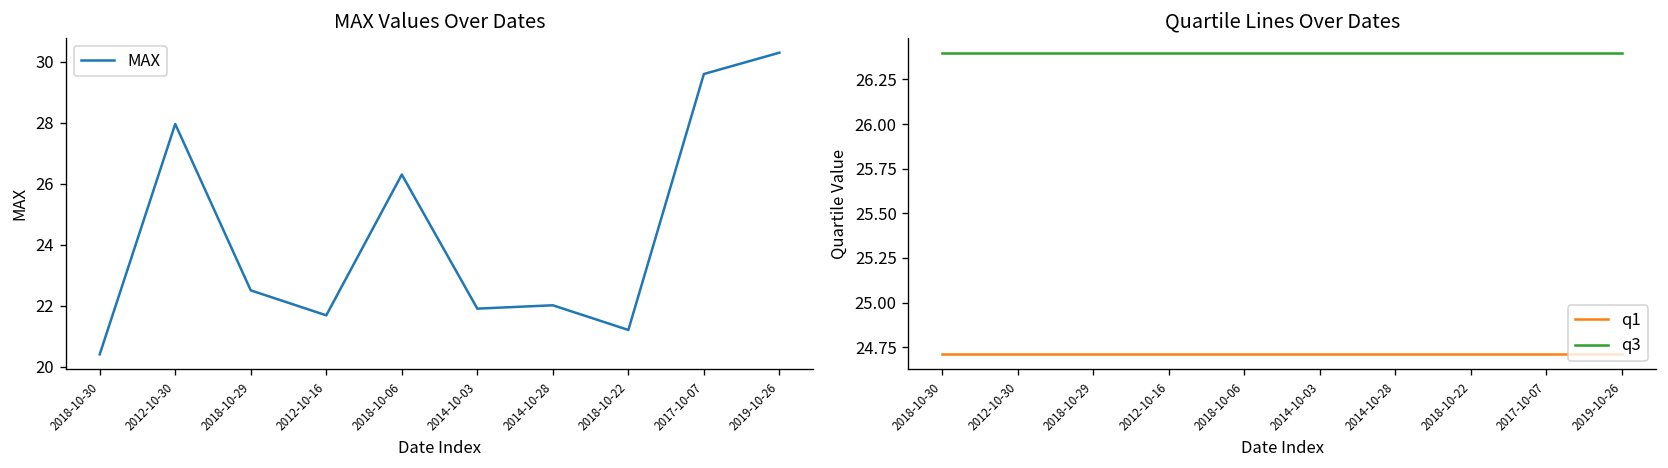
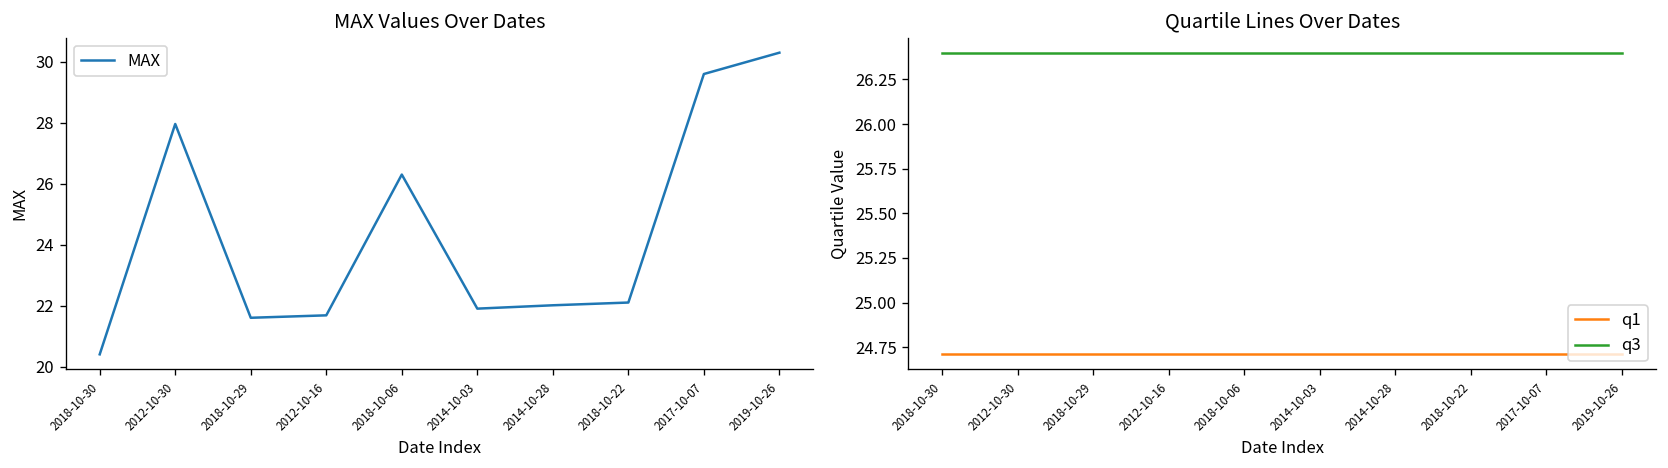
  {
    "MAX Values Over Dates": {
      "2018-10-30": 20.4,
      "2012-10-30": 28.0,
-     "2018-10-29": 22.5,
+     "2018-10-29": 21.6,
      "2012-10-16": 21.7,
      "2018-10-06": 26.3,
      "2014-10-03": 21.9,
      "2014-10-28": 22.0,
-     "2018-10-22": 21.2,
+     "2018-10-22": 22.1,
      "2017-10-07": 29.6,
      "2019-10-26": 30.3
    },
    "Quartile Lines Over Dates": {
      "q1": {
        "2018-10-30": 24.71,
        "2012-10-30": 24.71,
        "2018-10-29": 24.71,
        "2012-10-16": 24.71,
        "2018-10-06": 24.71,
        "2014-10-03": 24.71,
        "2014-10-28": 24.71,
        "2018-10-22": 24.71,
        "2017-10-07": 24.71
      },
      "q3": {
        "2018-10-30": 26.40,
        "2012-10-30": 26.40,
        "2018-10-29": 26.40,
        "2012-10-16": 26.40,
        "2018-10-06": 26.40,
        "2014-10-03": 26.40,
        "2014-10-28": 26.40,
        "2018-10-22": 26.40,
        "2017-10-07": 26.40,
        "2019-10-26": 26.40
      }
    }
  }
